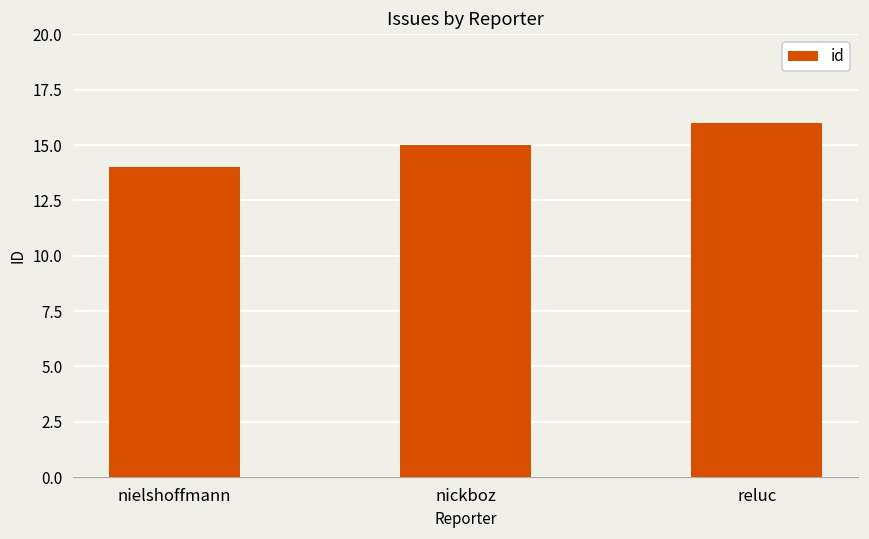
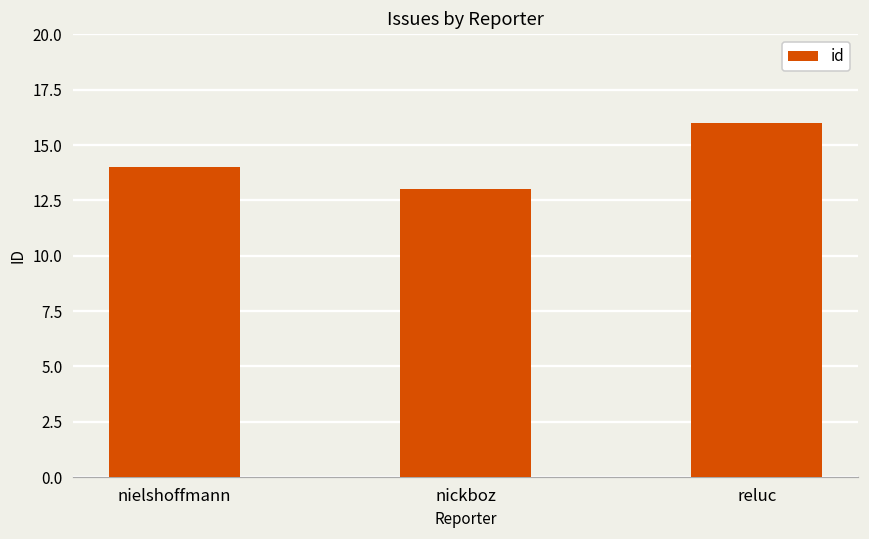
  {
    "nielshoffmann": 14,
-   "nickboz": 15,
+   "nickboz": 13,
    "reluc": 16
  }
